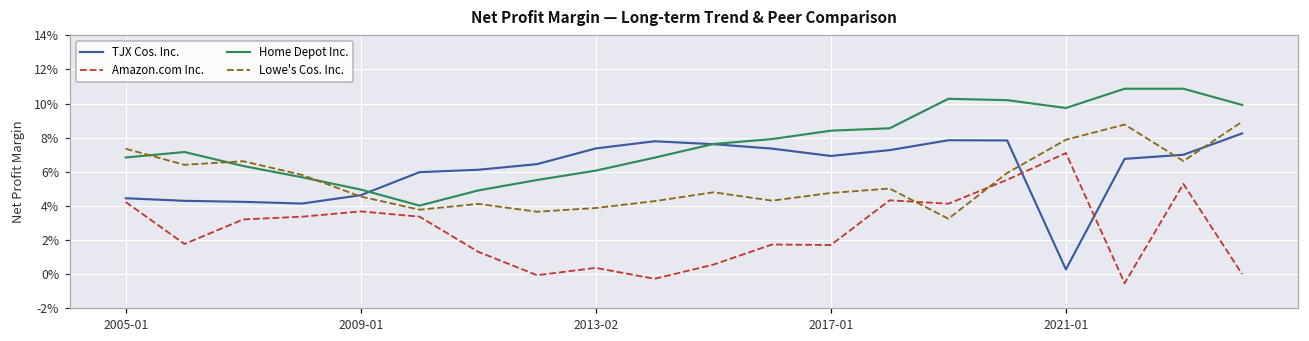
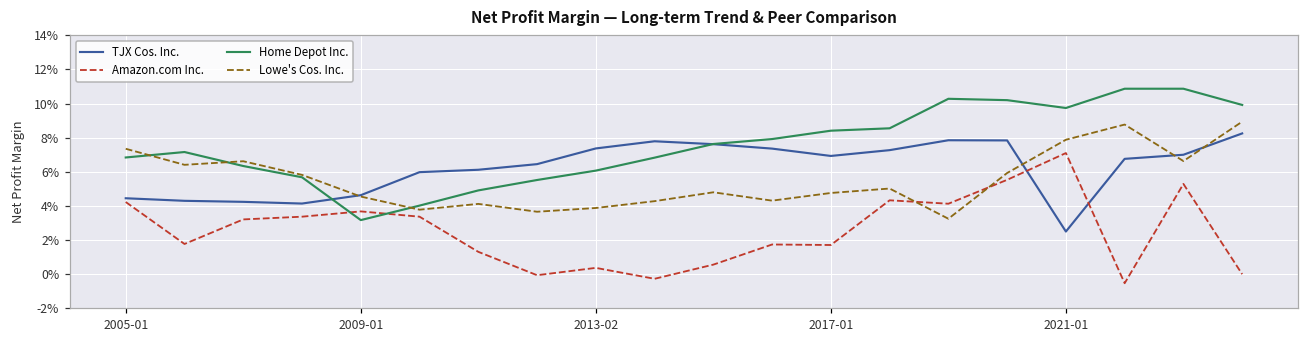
  {
    "TJX Cos. Inc.": {
      "2005-01": "4.5%",
      "2013-02": "7.4%",
      "2017-01": "6.9%",
-     "2021-01": "0.3%"
+     "2021-01": "2.5%"
    },
    "Amazon.com Inc.": {
      "2005-01": "4.2%",
      "2009-01": "3.7%",
      "2013-02": "0.4%",
      "2017-01": "1.7%",
      "2021-01": "7.1%"
    },
    "Home Depot Inc.": {
      "2005-01": "6.8%",
-     "2009-01": "5.0%",
+     "2009-01": "3.2%",
      "2013-02": "6.1%",
      "2017-01": "8.4%",
      "2021-01": "9.7%"
    },
    "Lowe's Cos. Inc.": {
      "2005-01": "7.4%",
      "2013-02": "3.9%",
      "2017-01": "4.8%",
      "2021-01": "7.9%"
    }
  }
